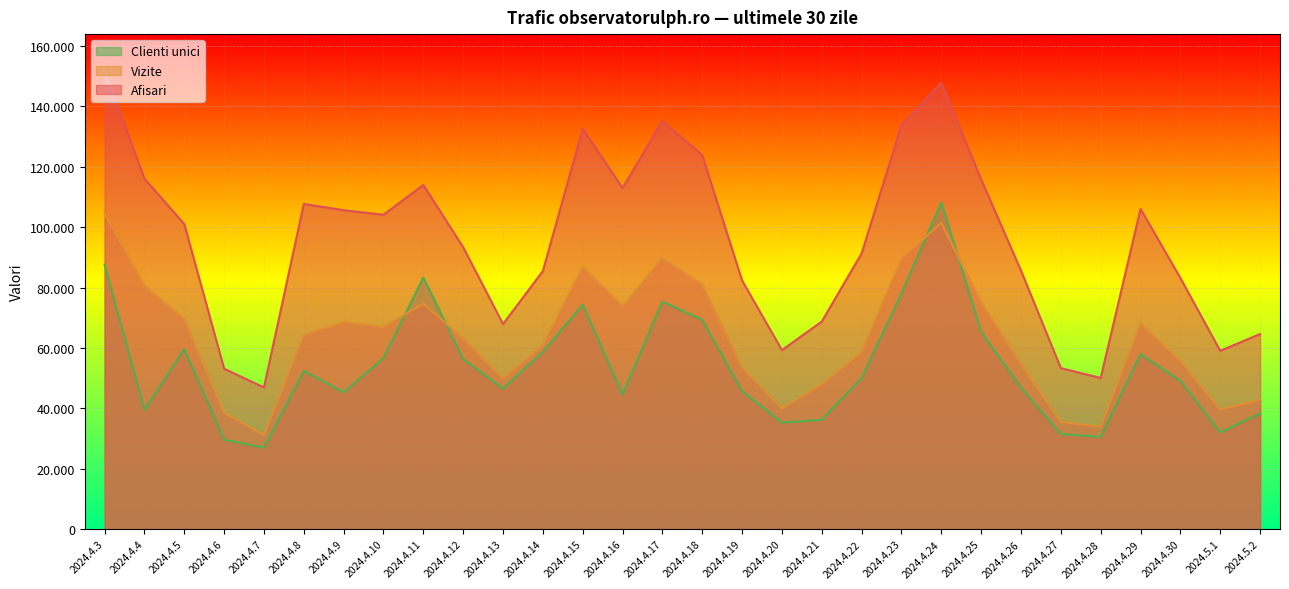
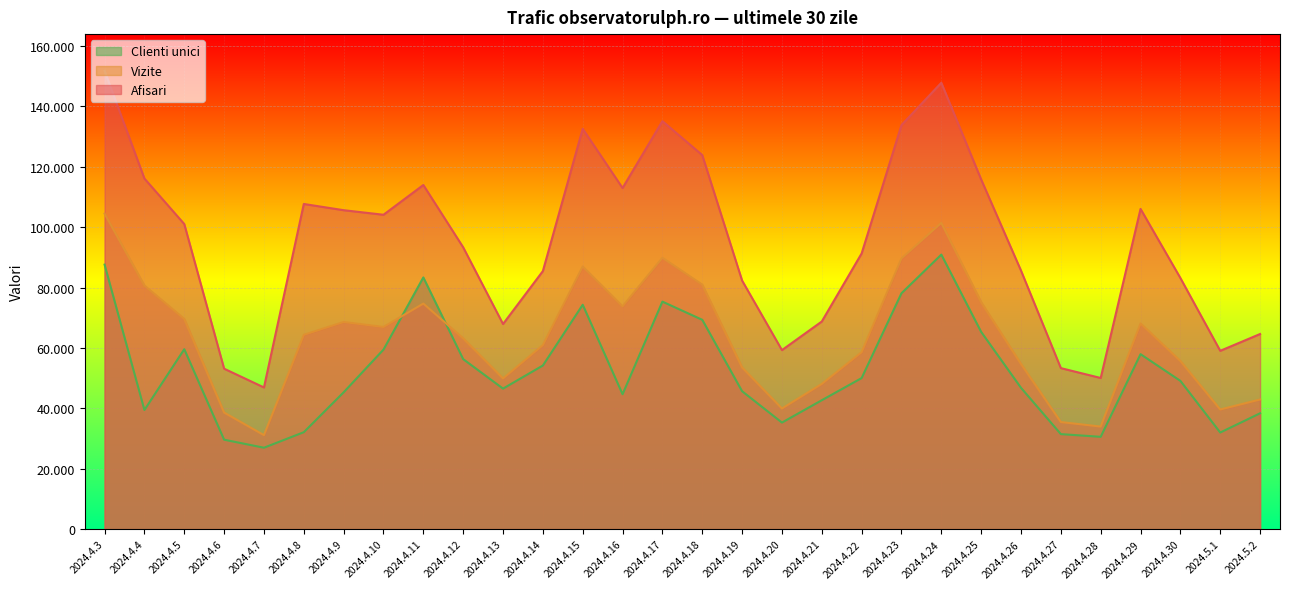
  {
    "Clienti unici": {
      "2024.4.3": 88,
      "2024.4.4": 39,
      "2024.4.5": 60,
      "2024.4.6": 30,
      "2024.4.7": 27,
-     "2024.4.8": 52,
+     "2024.4.8": 32,
      "2024.4.9": 45,
-     "2024.4.10": 57,
+     "2024.4.10": 59,
      "2024.4.11": 83,
      "2024.4.12": 56,
      "2024.4.13": 47,
-     "2024.4.14": 59,
+     "2024.4.14": 54,
      "2024.4.15": 74,
      "2024.4.16": 45,
      "2024.4.17": 75,
      "2024.4.18": 69,
      "2024.4.19": 46,
      "2024.4.20": 35,
-     "2024.4.21": 36,
+     "2024.4.21": 43,
      "2024.4.22": 50,
      "2024.4.23": 78,
-     "2024.4.24": 108,
+     "2024.4.24": 91,
      "2024.4.25": 65,
      "2024.4.26": 47,
      "2024.4.27": 31,
      "2024.4.28": 31,
      "2024.4.29": 58,
      "2024.4.30": 49,
      "2024.5.1": 32,
      "2024.5.2": 38
    }
  }
